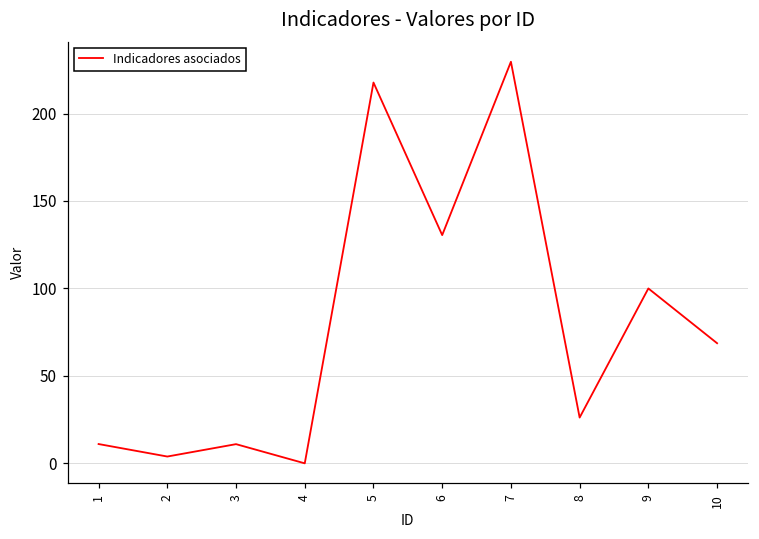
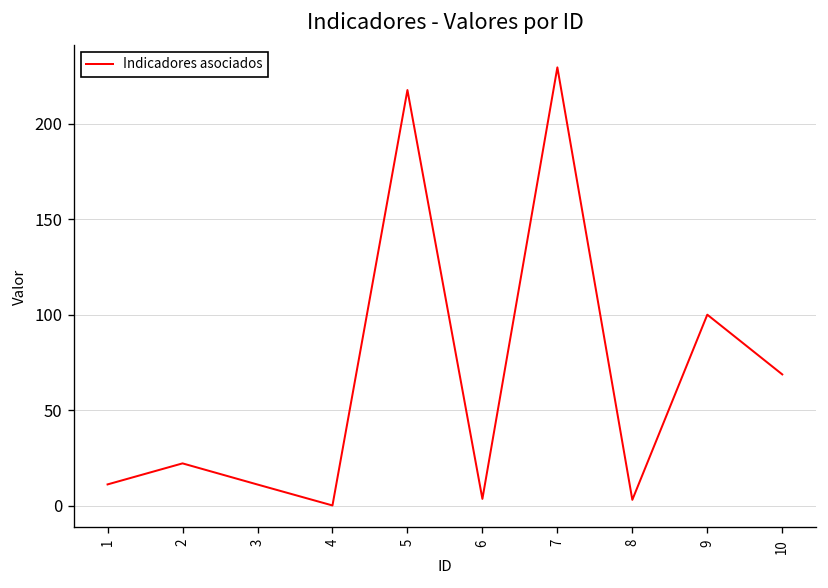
  {
    "1": 11,
-   "2": 4,
+   "2": 22,
    "3": 11,
    "4": 0,
    "5": 218,
-   "6": 130,
+   "6": 3,
    "7": 230,
-   "8": 26,
+   "8": 3,
    "9": 100,
    "10": 69
  }
